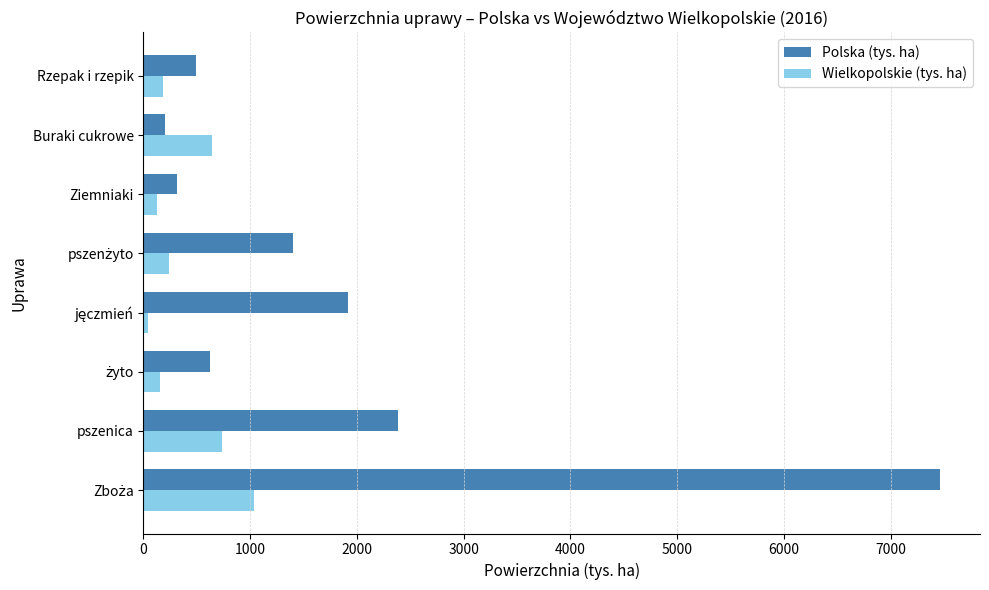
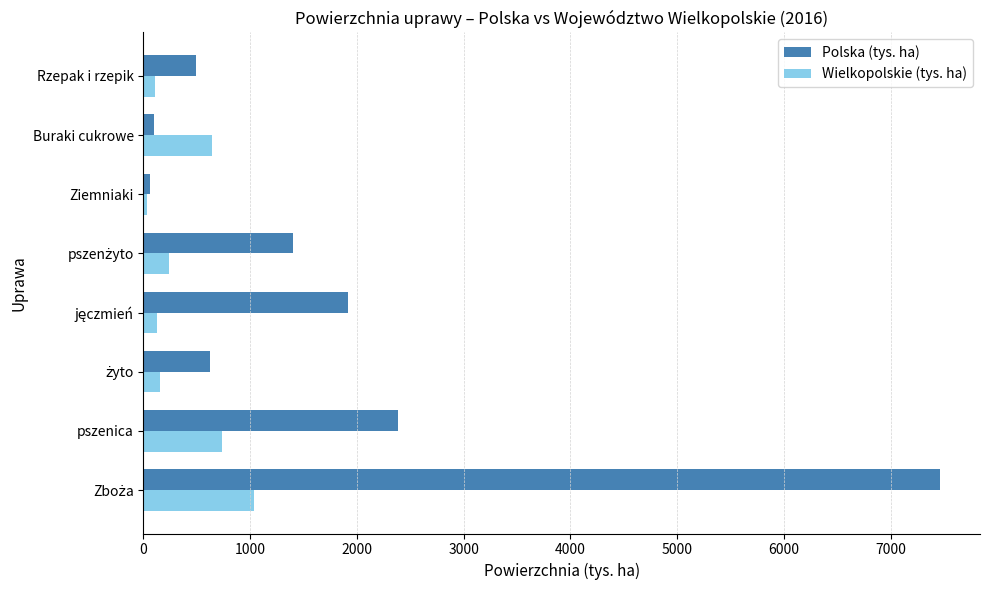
  {
    "Polska (tys. ha)": {
      "Rzepak i rzepik": 490,
-     "Buraki cukrowe": 210,
-     "Ziemniaki": 310,
+     "Buraki cukrowe": 90,
+     "Ziemniaki": 60,
      "pszenżyto": 1400,
      "jęczmień": 1910,
      "żyto": 620,
      "pszenica": 2380,
      "Zboża": 7460
    },
    "Wielkopolskie (tys. ha)": {
-     "Rzepak i rzepik": 180,
+     "Rzepak i rzepik": 100,
      "Buraki cukrowe": 640,
-     "Ziemniaki": 130,
+     "Ziemniaki": 30,
      "pszenżyto": 240,
-     "jęczmień": 40,
+     "jęczmień": 130,
      "żyto": 150,
      "pszenica": 740,
      "Zboża": 1030
    }
  }
